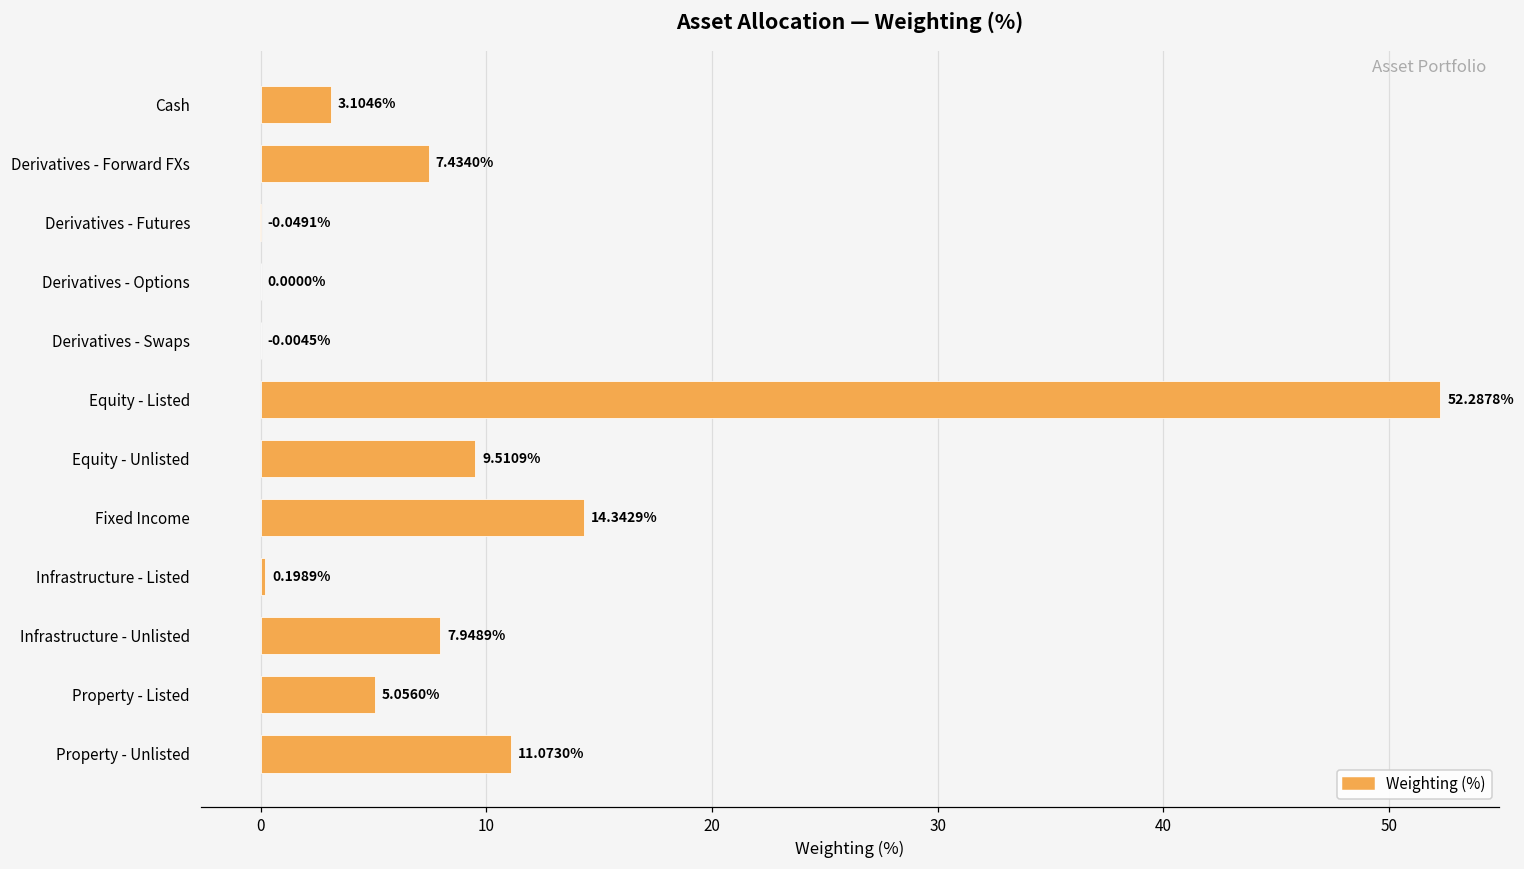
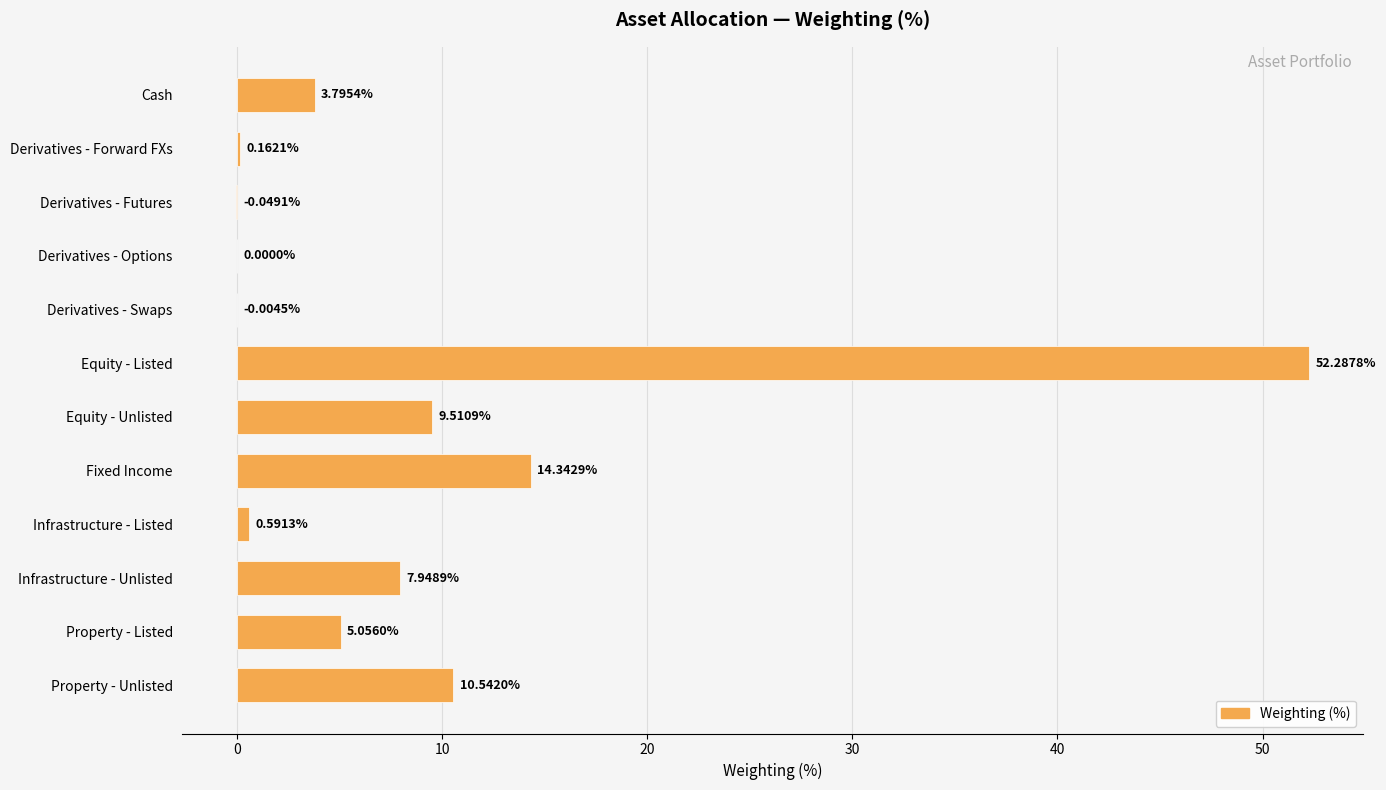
  {
-   "Cash": "3.1046%",
-   "Derivatives - Forward FXs": "7.4340%",
+   "Cash": "3.7954%",
+   "Derivatives - Forward FXs": "0.1621%",
    "Derivatives - Futures": "-0.0491%",
    "Derivatives - Options": "0.0000%",
    "Derivatives - Swaps": "-0.0045%",
    "Equity - Listed": "52.2878%",
    "Equity - Unlisted": "9.5109%",
    "Fixed Income": "14.3429%",
-   "Infrastructure - Listed": "0.1989%",
+   "Infrastructure - Listed": "0.5913%",
    "Infrastructure - Unlisted": "7.9489%",
    "Property - Listed": "5.0560%",
-   "Property - Unlisted": "11.0730%"
+   "Property - Unlisted": "10.5420%"
  }
